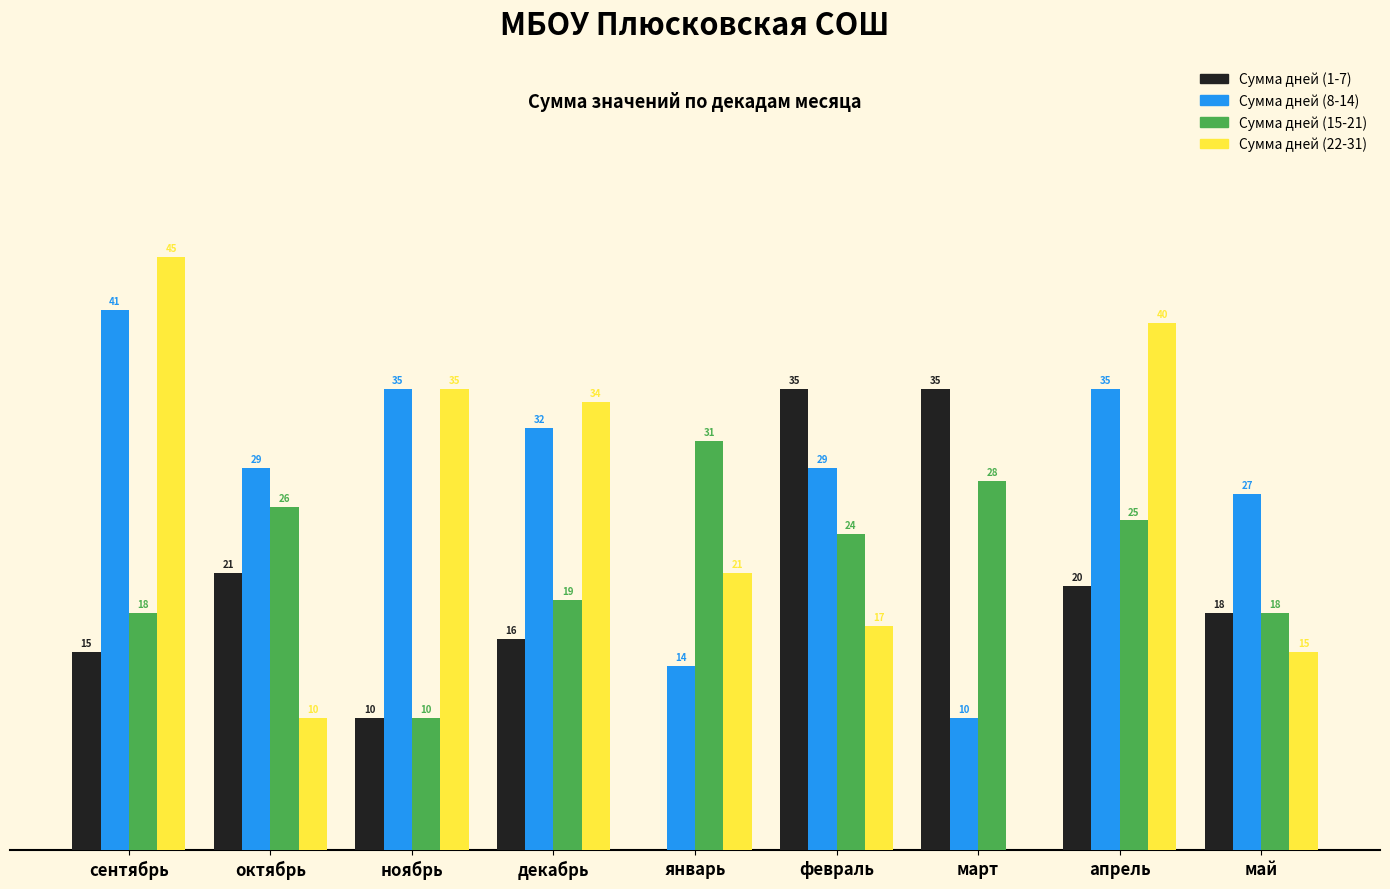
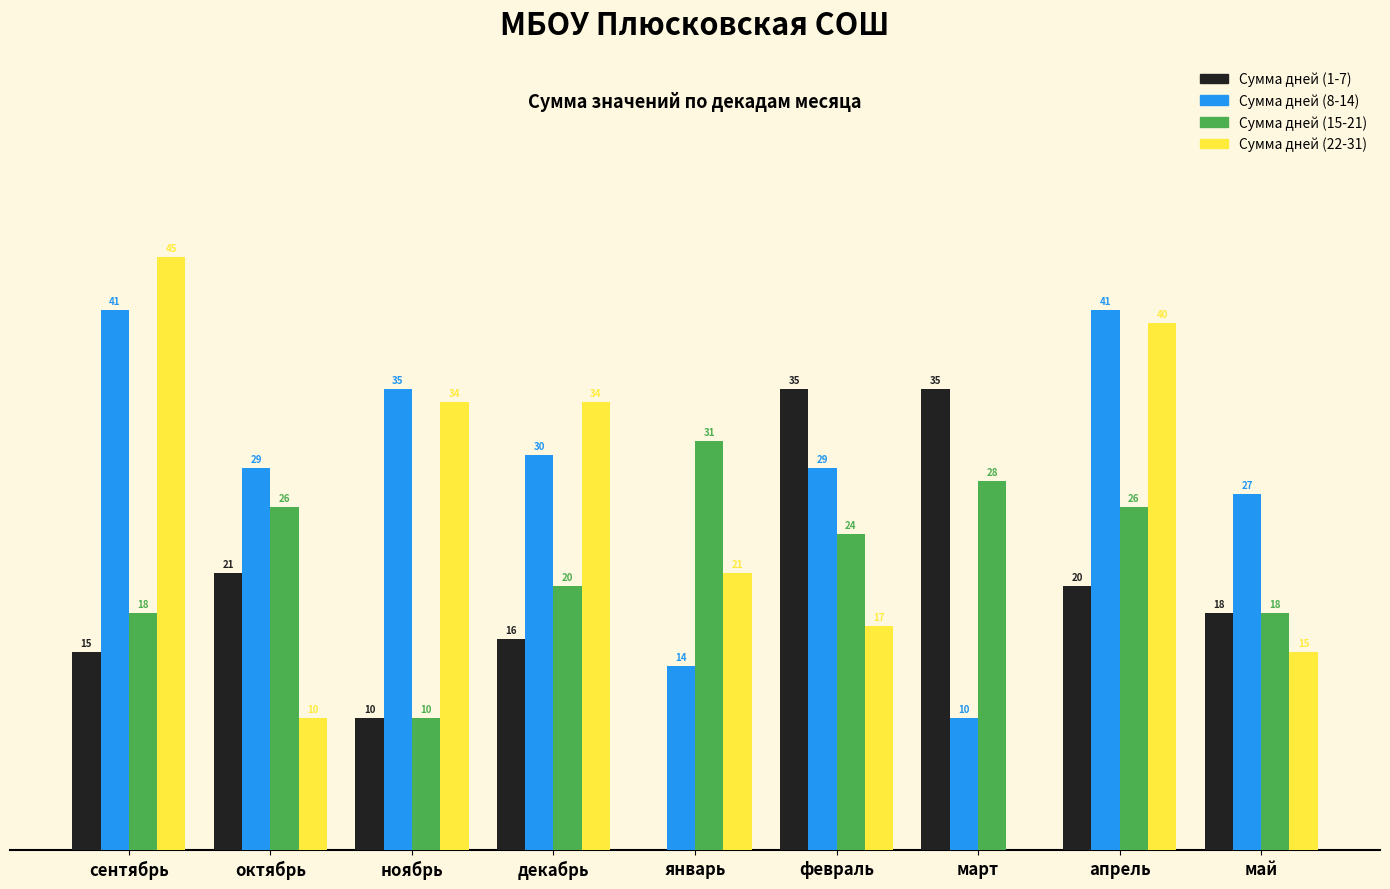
  {
    "Сумма дней (1-7)": {
      "сентябрь": 15,
      "октябрь": 21,
      "ноябрь": 10,
      "декабрь": 16,
      "февраль": 35,
      "март": 35,
      "апрель": 20,
      "май": 18
    },
    "Сумма дней (8-14)": {
      "сентябрь": 41,
      "октябрь": 29,
      "ноябрь": 35,
-     "декабрь": 32,
+     "декабрь": 30,
      "январь": 14,
      "февраль": 29,
      "март": 10,
-     "апрель": 35,
+     "апрель": 41,
      "май": 27
    },
    "Сумма дней (15-21)": {
      "сентябрь": 18,
      "октябрь": 26,
      "ноябрь": 10,
-     "декабрь": 19,
+     "декабрь": 20,
      "январь": 31,
      "февраль": 24,
      "март": 28,
-     "апрель": 25,
+     "апрель": 26,
      "май": 18
    },
    "Сумма дней (22-31)": {
      "сентябрь": 45,
      "октябрь": 10,
-     "ноябрь": 35,
+     "ноябрь": 34,
      "декабрь": 34,
      "январь": 21,
      "февраль": 17,
      "апрель": 40,
      "май": 15
    }
  }
